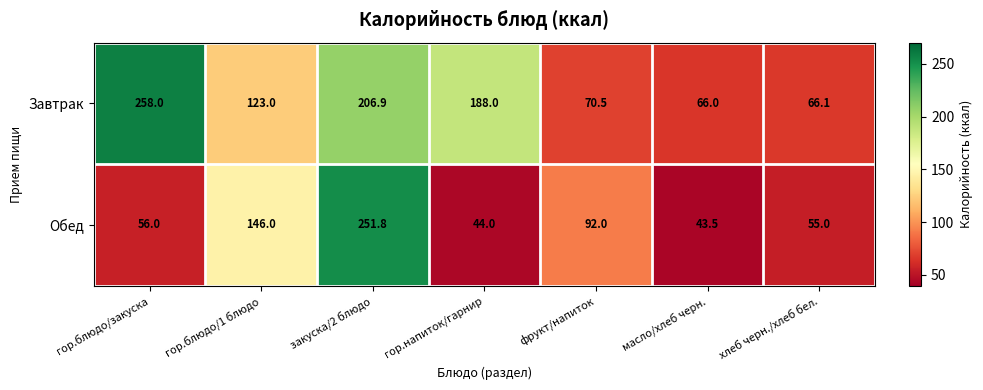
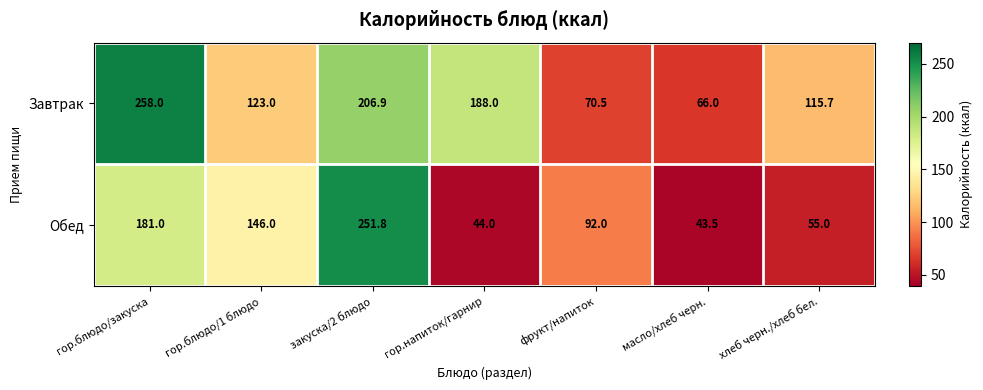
  {
    "Завтрак": {
      "гор.блюдо/закуска": 258.0,
      "гор.блюдо/1 блюдо": 123.0,
      "закуска/2 блюдо": 206.9,
      "гор.напиток/гарнир": 188.0,
      "фрукт/напиток": 70.5,
      "масло/хлеб черн.": 66.0,
-     "хлеб черн./хлеб бел.": 66.1
+     "хлеб черн./хлеб бел.": 115.7
    },
    "Обед": {
-     "гор.блюдо/закуска": 56.0,
+     "гор.блюдо/закуска": 181.0,
      "гор.блюдо/1 блюдо": 146.0,
      "закуска/2 блюдо": 251.8,
      "гор.напиток/гарнир": 44.0,
      "фрукт/напиток": 92.0,
      "масло/хлеб черн.": 43.5,
      "хлеб черн./хлеб бел.": 55.0
    }
  }
